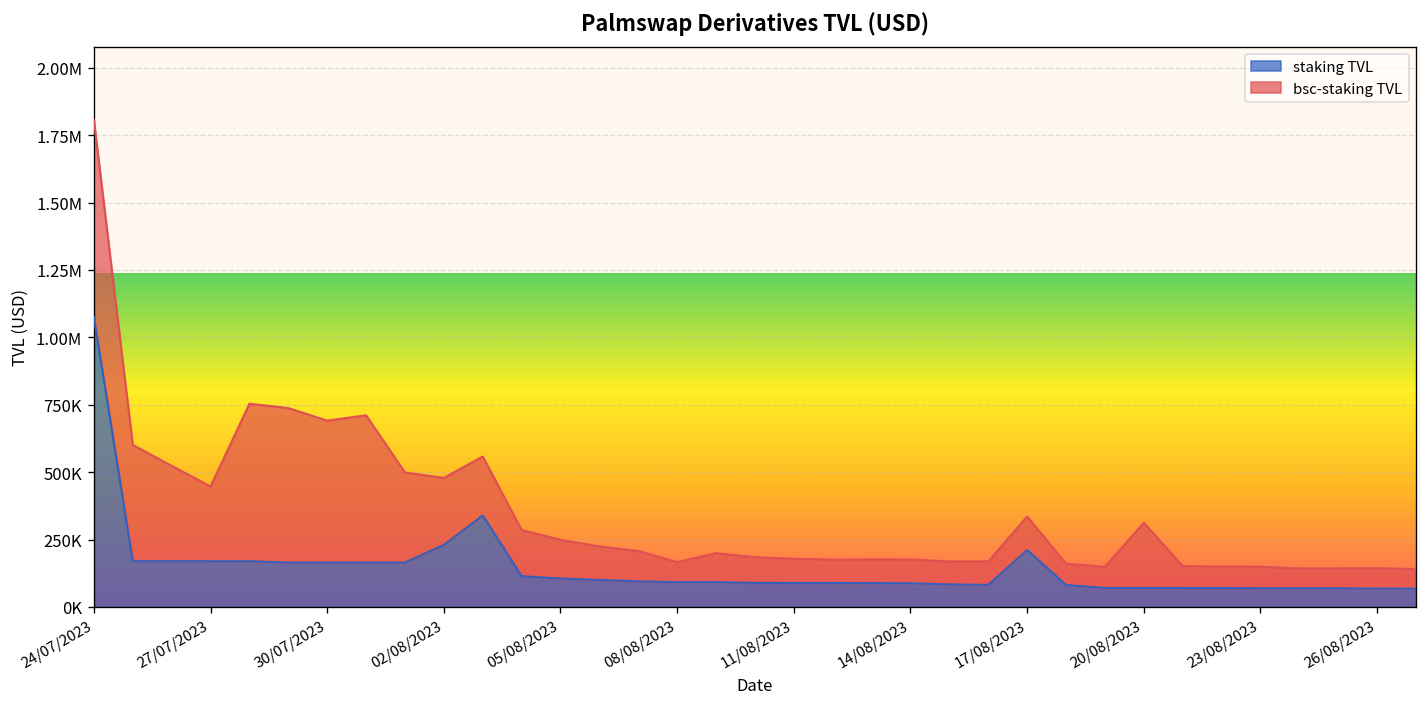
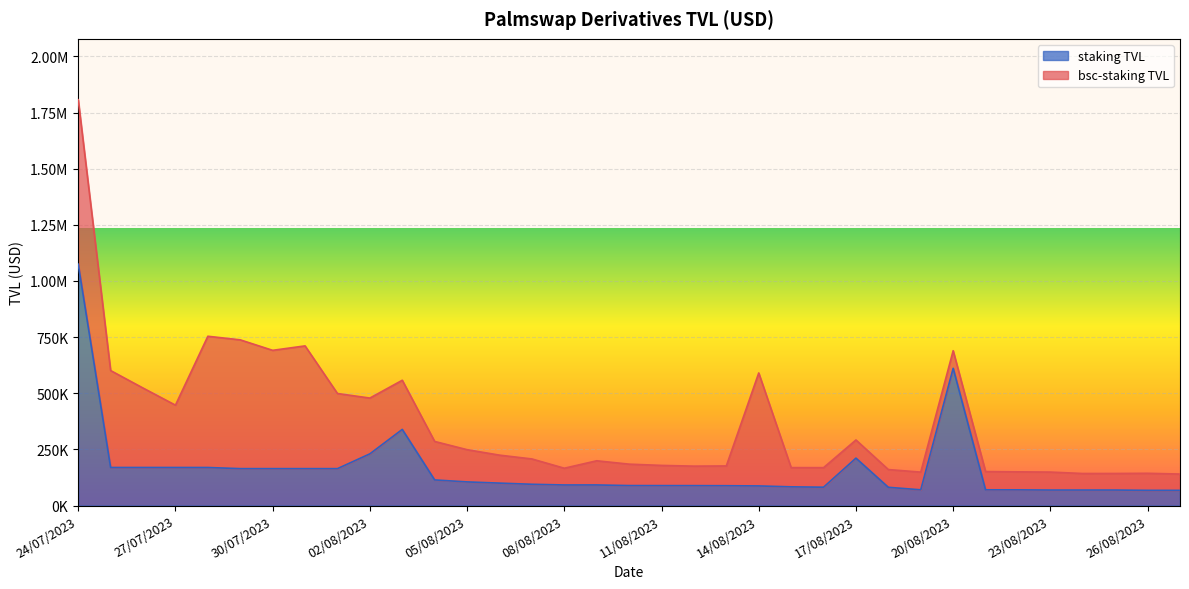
  {
    "staking TVL": {
      "24/07/2023": 1070000,
      "27/07/2023": 170000,
      "30/07/2023": 160000,
      "02/08/2023": 230000,
      "05/08/2023": 110000,
      "08/08/2023": 90000,
      "11/08/2023": 90000,
      "14/08/2023": 90000,
      "17/08/2023": 210000,
-     "20/08/2023": 70000,
+     "20/08/2023": 610000,
      "23/08/2023": 70000,
      "26/08/2023": 70000
    },
    "bsc-staking TVL": {
      "24/07/2023": 730000,
      "27/07/2023": 280000,
      "30/07/2023": 530000,
      "02/08/2023": 250000,
      "05/08/2023": 140000,
      "08/08/2023": 70000,
      "11/08/2023": 90000,
-     "14/08/2023": 90000,
-     "17/08/2023": 120000,
-     "20/08/2023": 240000,
+     "14/08/2023": 500000,
+     "17/08/2023": 80000,
+     "20/08/2023": 80000,
      "23/08/2023": 80000,
      "26/08/2023": 80000
    }
  }
